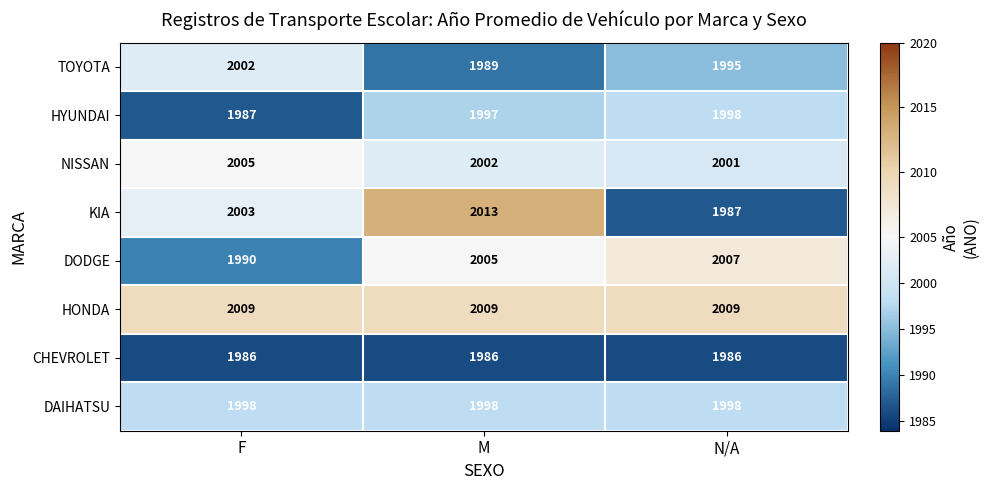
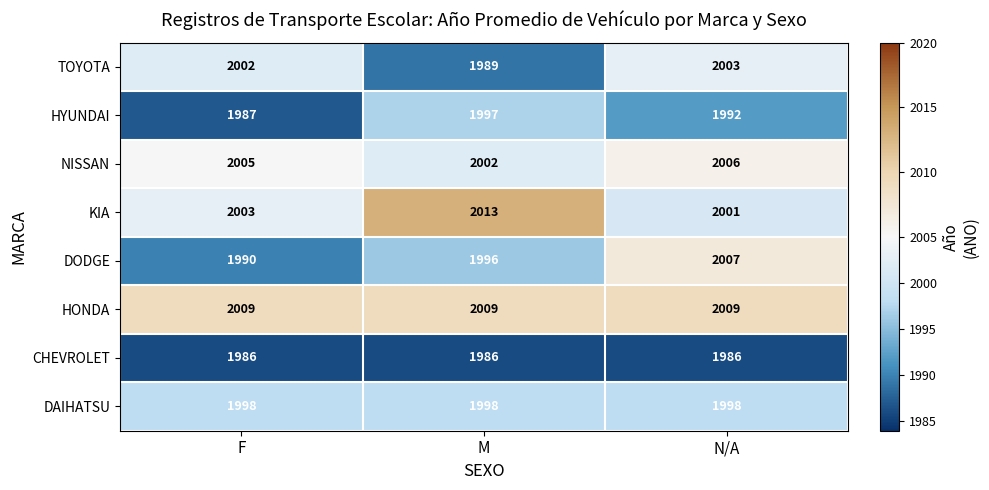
  {
    "TOYOTA": {
      "F": 2002,
      "M": 1989,
-     "N/A": 1995
+     "N/A": 2003
    },
    "HYUNDAI": {
      "F": 1987,
      "M": 1997,
-     "N/A": 1998
+     "N/A": 1992
    },
    "NISSAN": {
      "F": 2005,
      "M": 2002,
-     "N/A": 2001
+     "N/A": 2006
    },
    "KIA": {
      "F": 2003,
      "M": 2013,
-     "N/A": 1987
+     "N/A": 2001
    },
    "DODGE": {
      "F": 1990,
-     "M": 2005,
+     "M": 1996,
      "N/A": 2007
    },
    "HONDA": {
      "F": 2009,
      "M": 2009,
      "N/A": 2009
    },
    "CHEVROLET": {
      "F": 1986,
      "M": 1986,
      "N/A": 1986
    },
    "DAIHATSU": {
      "F": 1998,
      "M": 1998,
      "N/A": 1998
    }
  }
